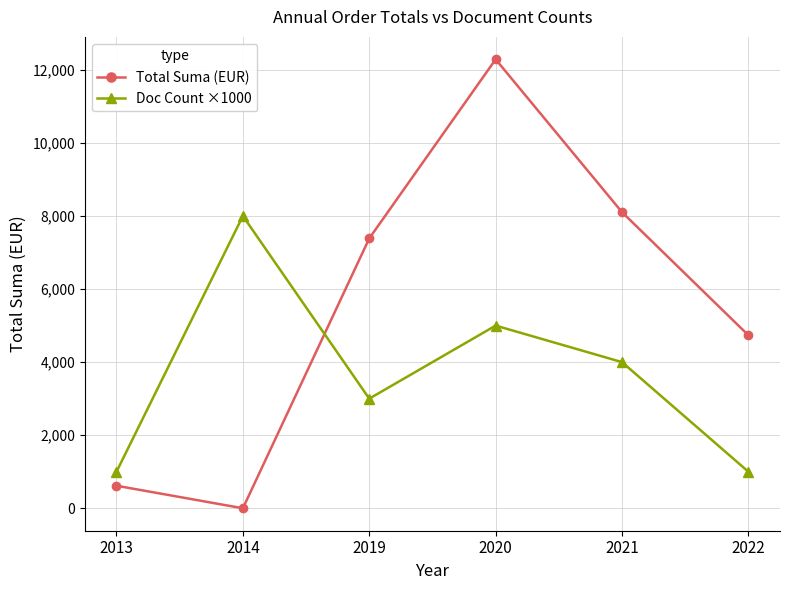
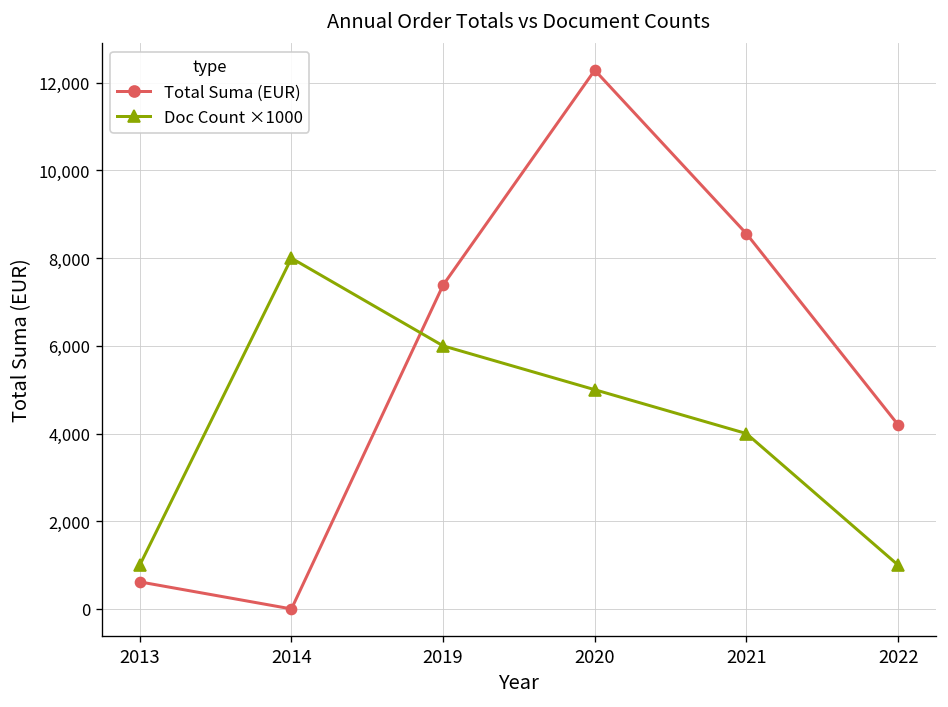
  {
    "Total Suma (EUR)": {
      "2013": "600",
      "2014": "0",
      "2019": "7,400",
      "2020": "12,300",
-     "2021": "8,100",
-     "2022": "4,700"
+     "2021": "8,600",
+     "2022": "4,200"
    },
    "Doc Count ×1000": {
      "2013": "1,000",
      "2014": "8,000",
-     "2019": "3,000",
+     "2019": "6,000",
      "2020": "5,000",
      "2021": "4,000",
      "2022": "1,000"
    }
  }
